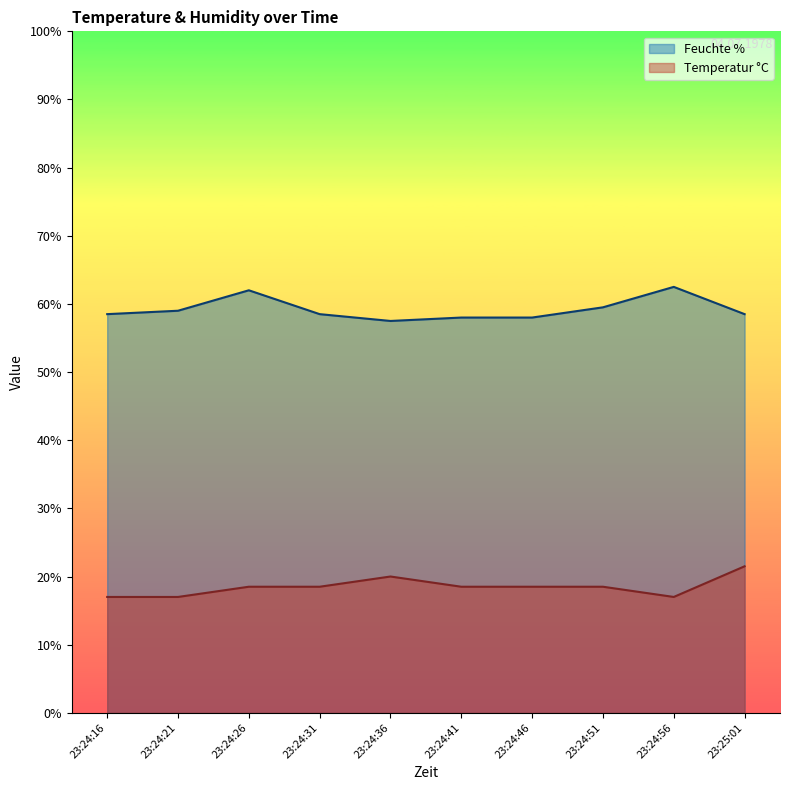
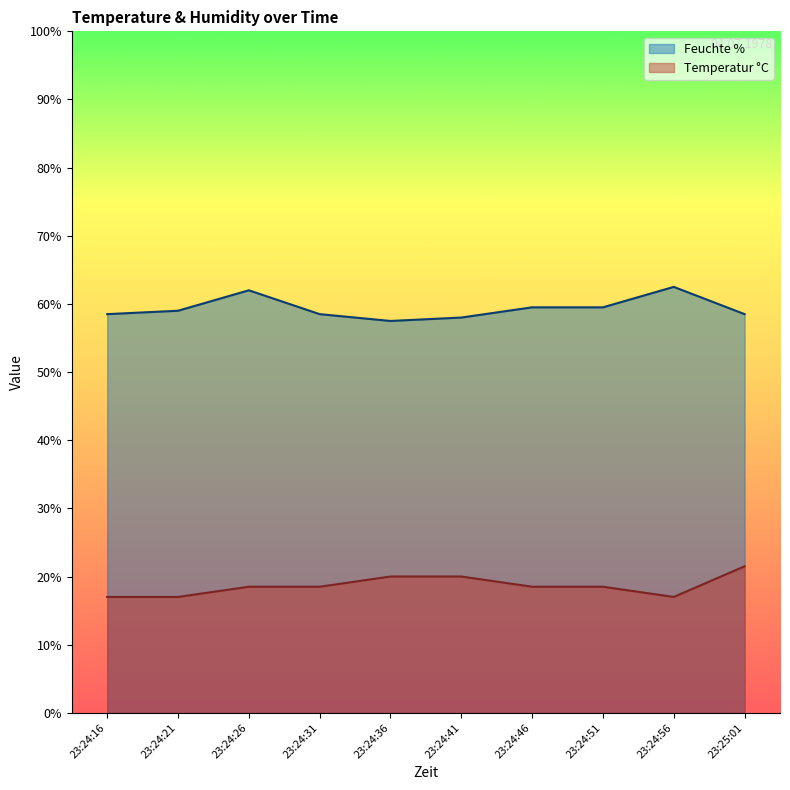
  {
    "Feuchte %": {
      "23:24:16": "59%",
      "23:24:21": "59%",
      "23:24:26": "62%",
      "23:24:31": "59%",
      "23:24:36": "58%",
      "23:24:41": "58%",
-     "23:24:46": "58%",
+     "23:24:46": "59%",
      "23:24:51": "59%",
      "23:24:56": "63%",
      "23:25:01": "59%"
    },
    "Temperatur °C": {
      "23:24:16": "17%",
      "23:24:21": "17%",
      "23:24:26": "18%",
      "23:24:31": "18%",
      "23:24:36": "20%",
-     "23:24:41": "18%",
+     "23:24:41": "20%",
      "23:24:46": "18%",
      "23:24:51": "18%",
      "23:24:56": "17%",
      "23:25:01": "22%"
    }
  }
